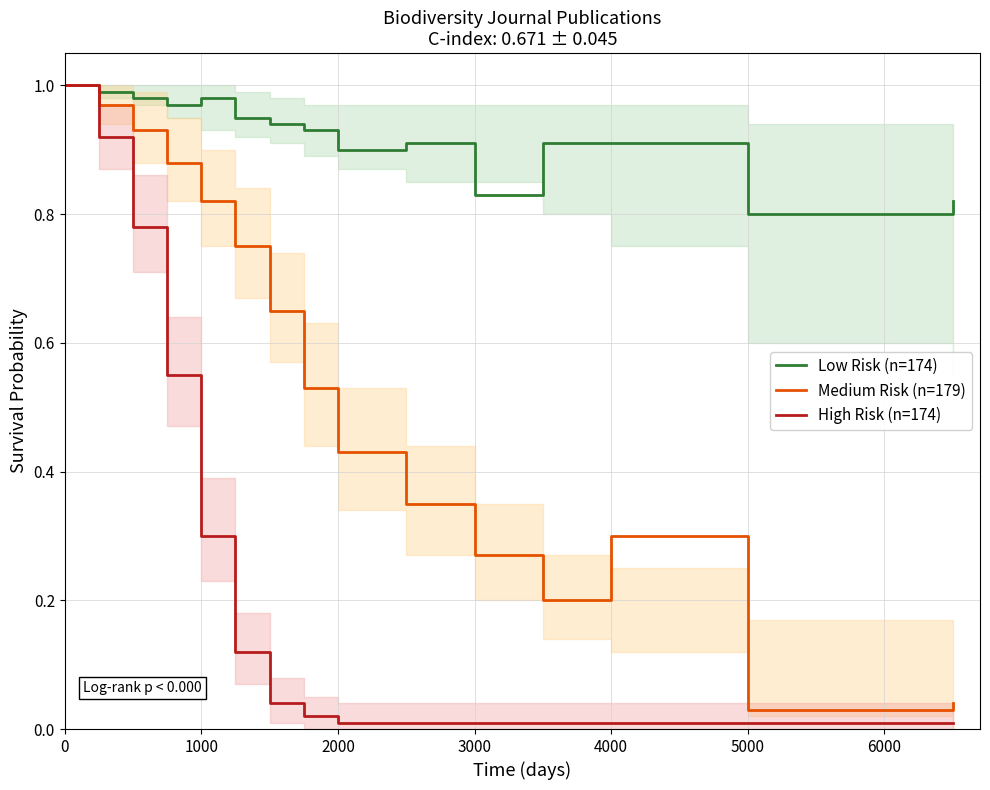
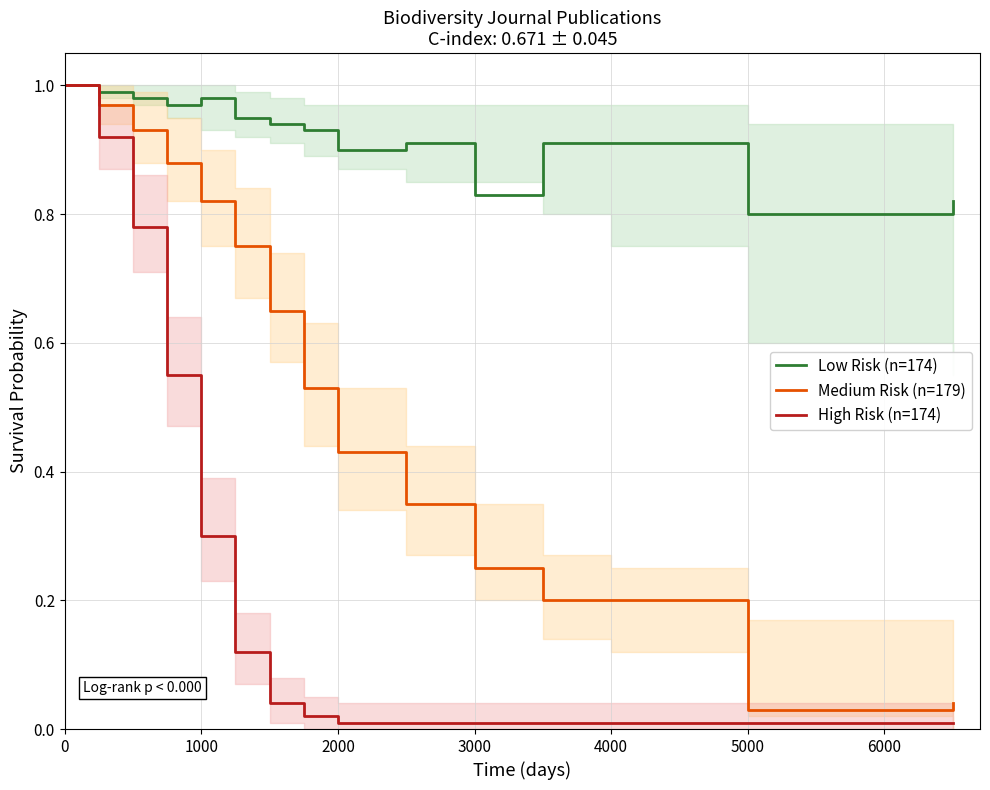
  {
    "Low Risk (n=174)": {
      "1000": 0.98,
      "2000": 0.90,
      "3000": 0.83,
      "4000": 0.91,
      "5000": 0.80
    },
    "Medium Risk (n=179)": {
      "1000": 0.82,
      "2000": 0.43,
-     "3000": 0.27,
-     "4000": 0.3,
+     "3000": 0.25,
+     "4000": 0.2,
      "5000": 0.03
    },
    "High Risk (n=174)": {
      "1000": 0.30,
      "2000": 0.01,
      "3000": 0.01,
      "4000": 0.01,
      "5000": 0.01
    }
  }
